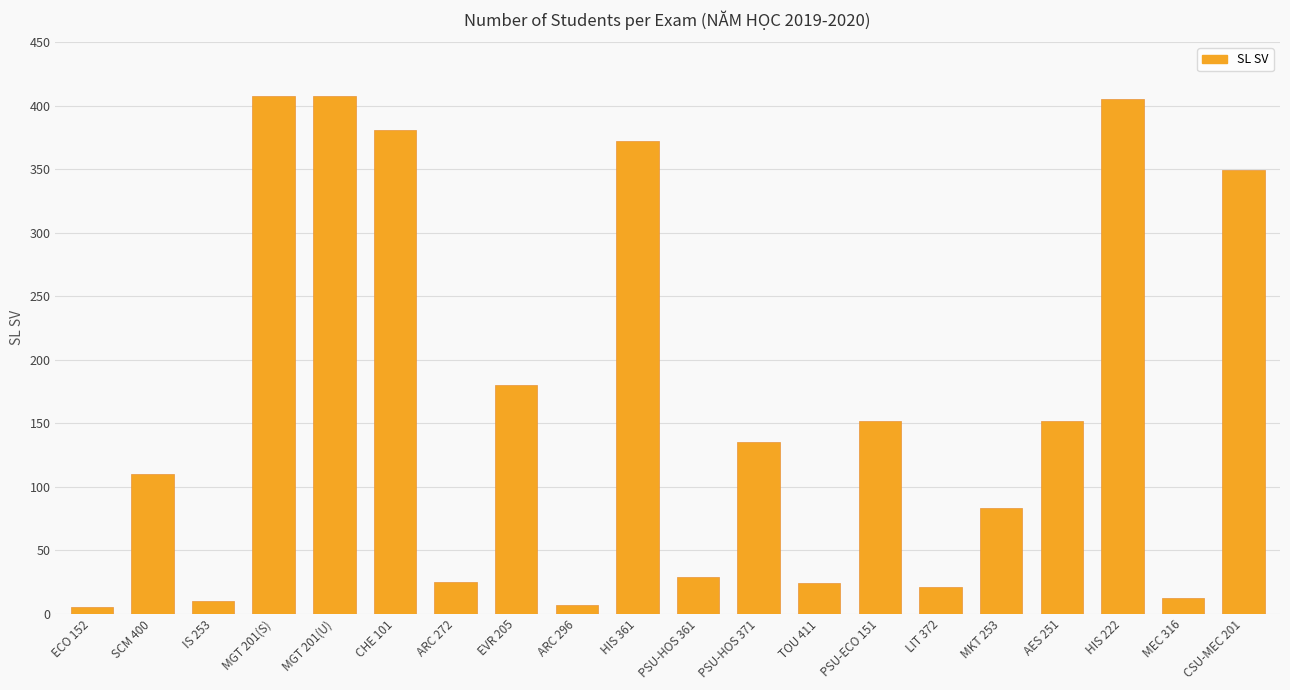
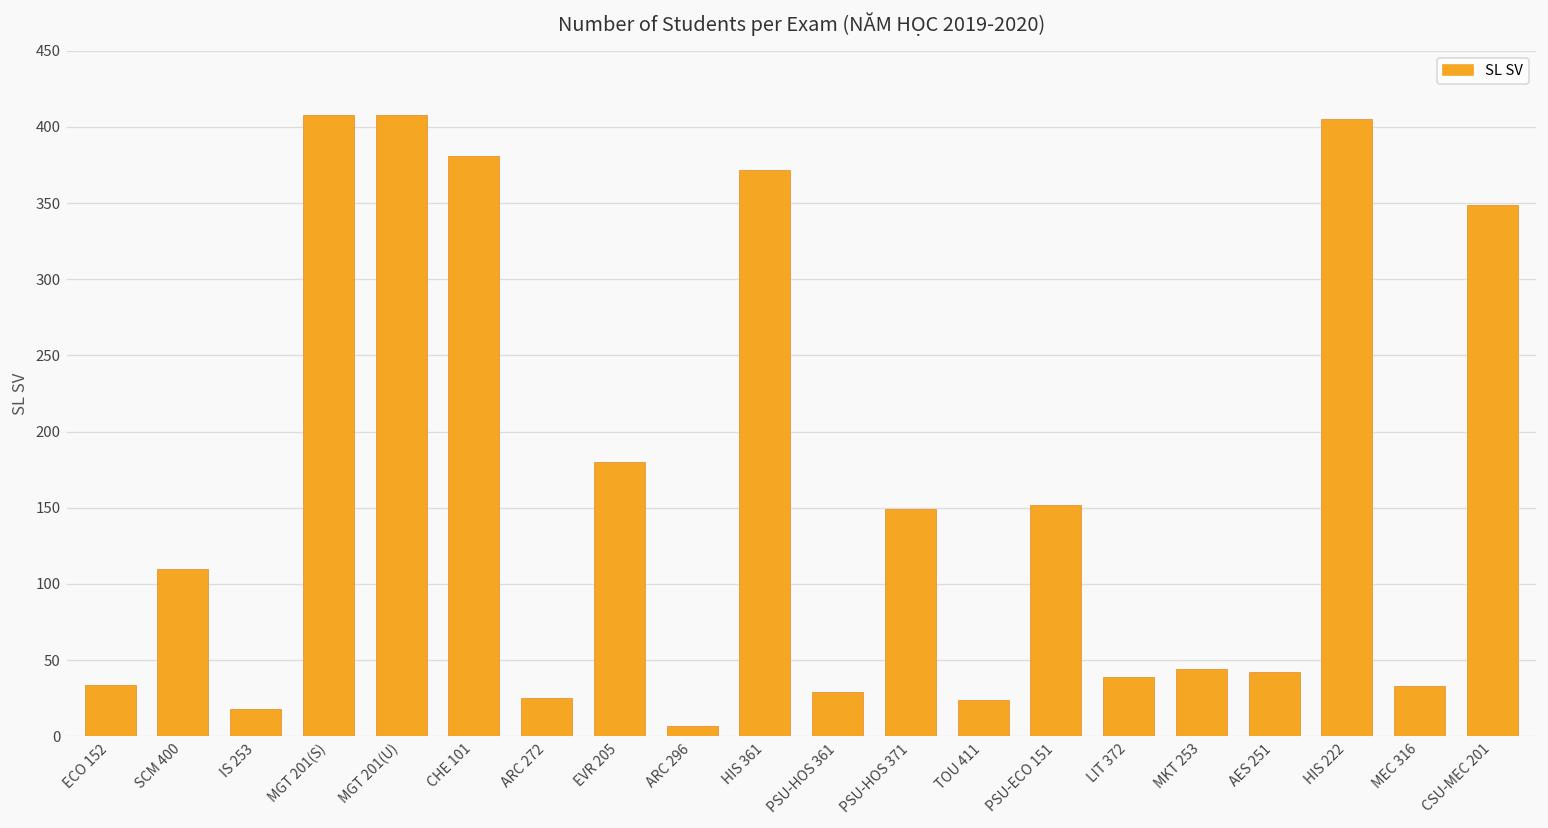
  {
-   "ECO 152": 5,
+   "ECO 152": 34,
    "SCM 400": 110,
-   "IS 253": 10,
+   "IS 253": 18,
    "MGT 201(S)": 408,
    "MGT 201(U)": 408,
    "CHE 101": 381,
    "ARC 272": 25,
    "EVR 205": 180,
    "ARC 296": 7,
    "HIS 361": 372,
    "PSU-HOS 361": 29,
-   "PSU-HOS 371": 135,
+   "PSU-HOS 371": 149,
    "TOU 411": 24,
    "PSU-ECO 151": 152,
-   "LIT 372": 21,
-   "MKT 253": 83,
-   "AES 251": 152,
+   "LIT 372": 39,
+   "MKT 253": 44,
+   "AES 251": 42,
    "HIS 222": 405,
-   "MEC 316": 12,
+   "MEC 316": 33,
    "CSU-MEC 201": 349
  }
